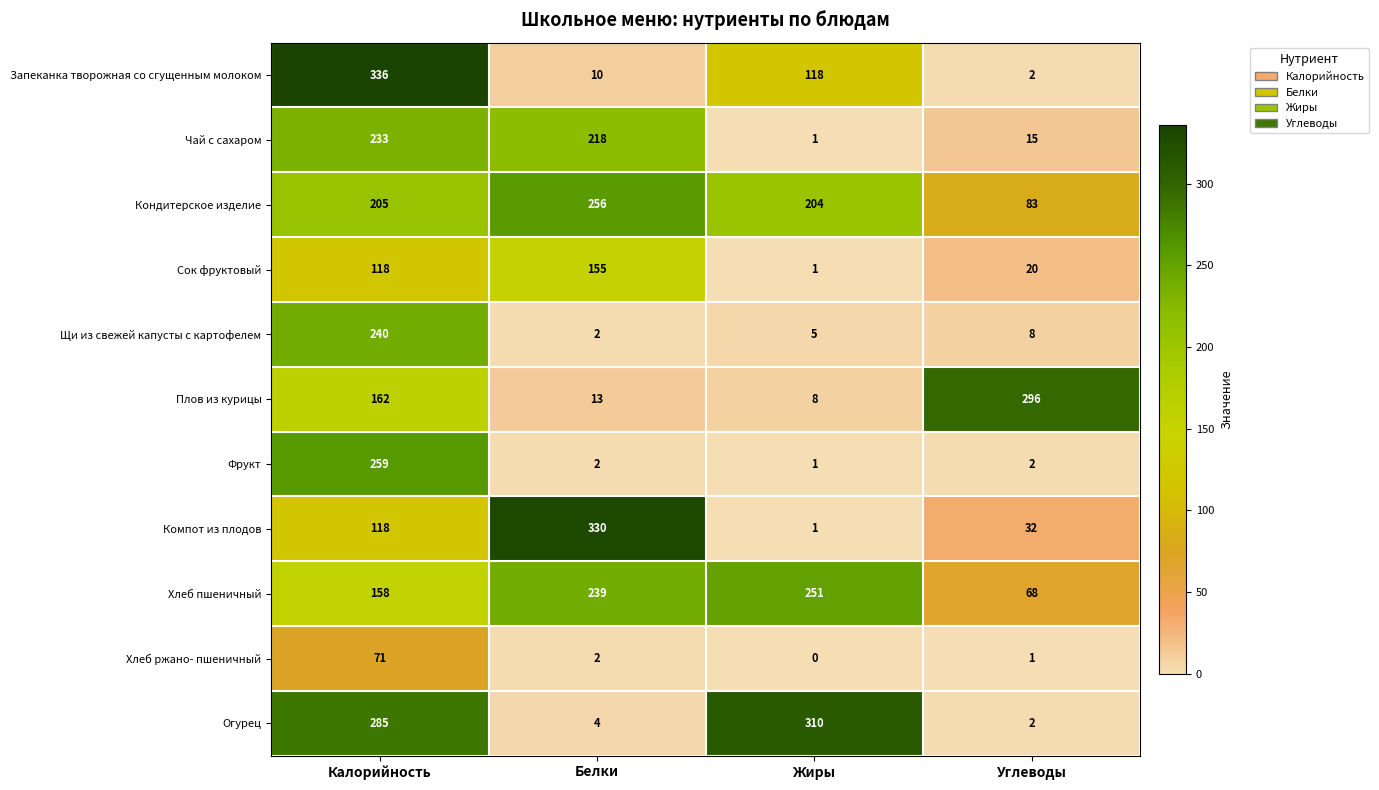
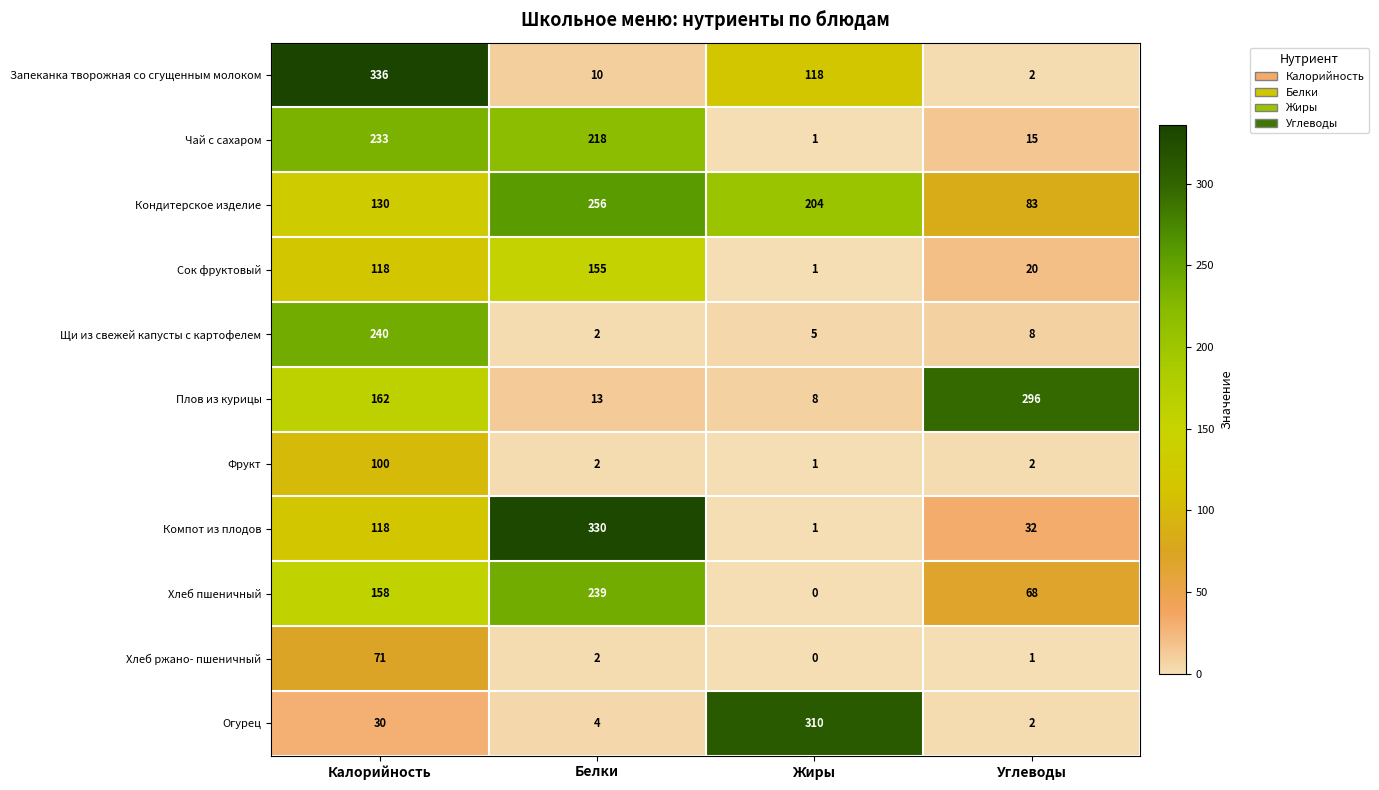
  {
    "Запеканка творожная со сгущенным молоком": {
      "Калорийность": 336,
      "Белки": 10,
      "Жиры": 118,
      "Углеводы": 2
    },
    "Чай с сахаром": {
      "Калорийность": 233,
      "Белки": 218,
      "Жиры": 1,
      "Углеводы": 15
    },
    "Кондитерское изделие": {
-     "Калорийность": 205,
+     "Калорийность": 130,
      "Белки": 256,
      "Жиры": 204,
      "Углеводы": 83
    },
    "Сок фруктовый": {
      "Калорийность": 118,
      "Белки": 155,
      "Жиры": 1,
      "Углеводы": 20
    },
    "Щи из свежей капусты с картофелем": {
      "Калорийность": 240,
      "Белки": 2,
      "Жиры": 5,
      "Углеводы": 8
    },
    "Плов из курицы": {
      "Калорийность": 162,
      "Белки": 13,
      "Жиры": 8,
      "Углеводы": 296
    },
    "Фрукт": {
-     "Калорийность": 259,
+     "Калорийность": 100,
      "Белки": 2,
      "Жиры": 1,
      "Углеводы": 2
    },
    "Компот из плодов": {
      "Калорийность": 118,
      "Белки": 330,
      "Жиры": 1,
      "Углеводы": 32
    },
    "Хлеб пшеничный": {
      "Калорийность": 158,
      "Белки": 239,
-     "Жиры": 251,
+     "Жиры": 0,
      "Углеводы": 68
    },
    "Хлеб ржано- пшеничный": {
      "Калорийность": 71,
      "Белки": 2,
      "Жиры": 0,
      "Углеводы": 1
    },
    "Огурец": {
-     "Калорийность": 285,
+     "Калорийность": 30,
      "Белки": 4,
      "Жиры": 310,
      "Углеводы": 2
    }
  }
